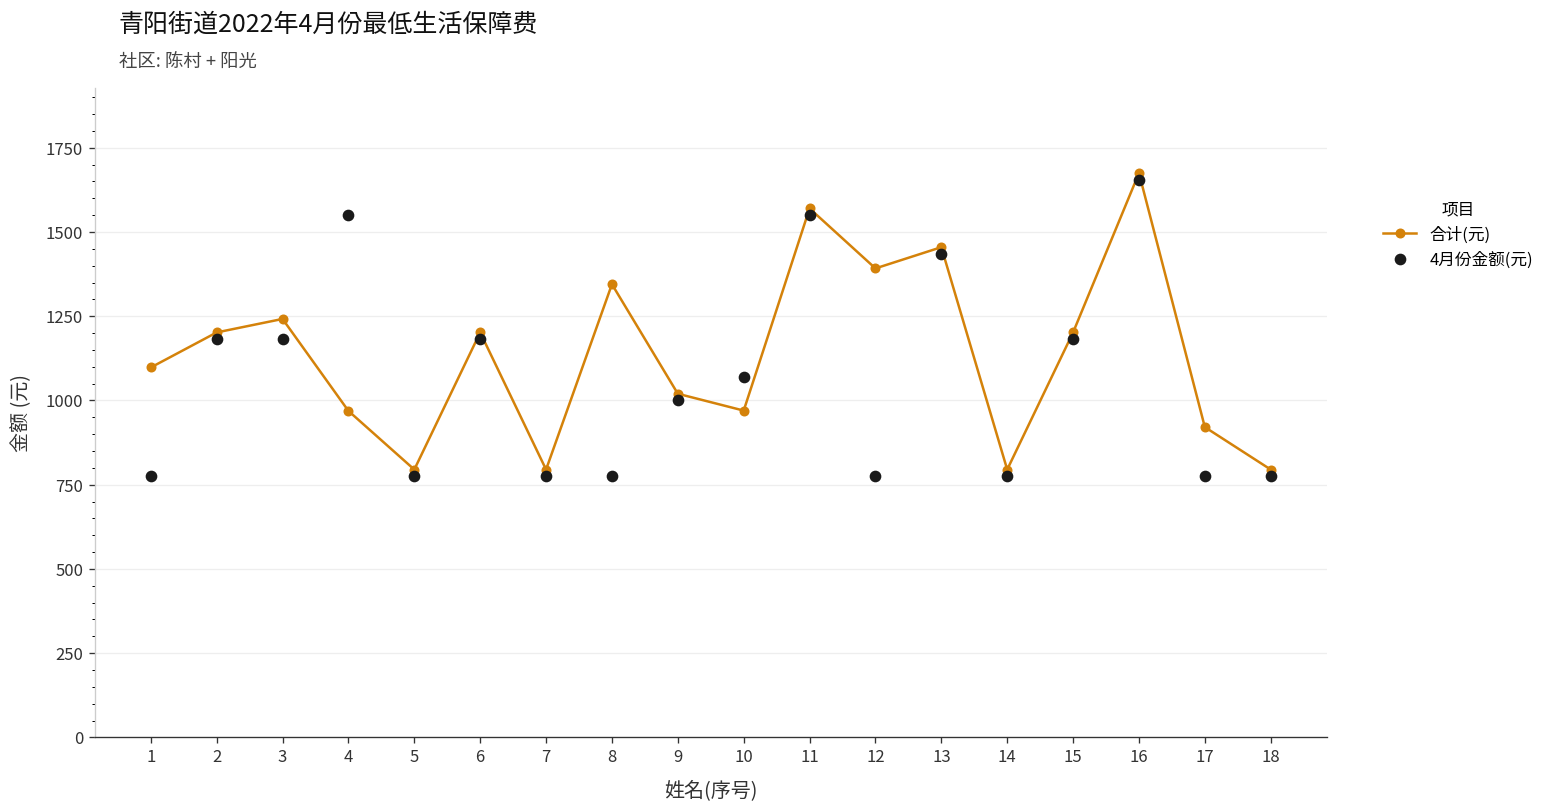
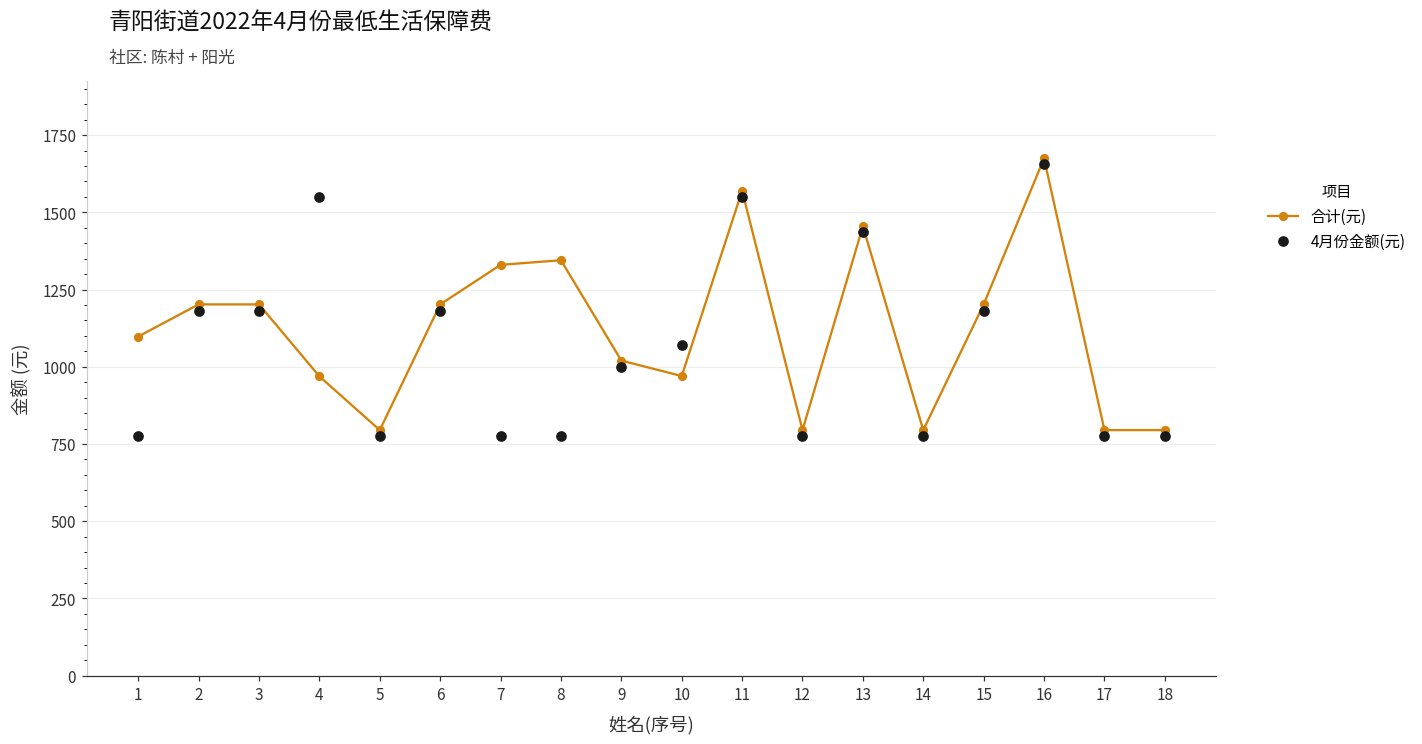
  {
    "合计(元)": {
      "1": 1100,
      "2": 1200,
-     "3": 1240,
+     "3": 1200,
      "4": 970,
      "5": 800,
      "6": 1200,
-     "7": 800,
+     "7": 1330,
      "8": 1350,
      "9": 1020,
      "10": 970,
      "11": 1570,
-     "12": 1390,
+     "12": 800,
      "13": 1460,
      "14": 800,
      "15": 1200,
      "16": 1680,
-     "17": 920,
+     "17": 800,
      "18": 800
    },
    "4月份金额(元)": {
      "1": 780,
      "2": 1180,
      "3": 1180,
      "4": 1550,
      "5": 780,
      "6": 1180,
      "7": 780,
      "8": 780,
      "9": 1000,
      "10": 1070,
      "11": 1550,
      "12": 780,
      "13": 1440,
      "14": 780,
      "15": 1180,
      "16": 1660,
      "17": 780,
      "18": 780
    }
  }
